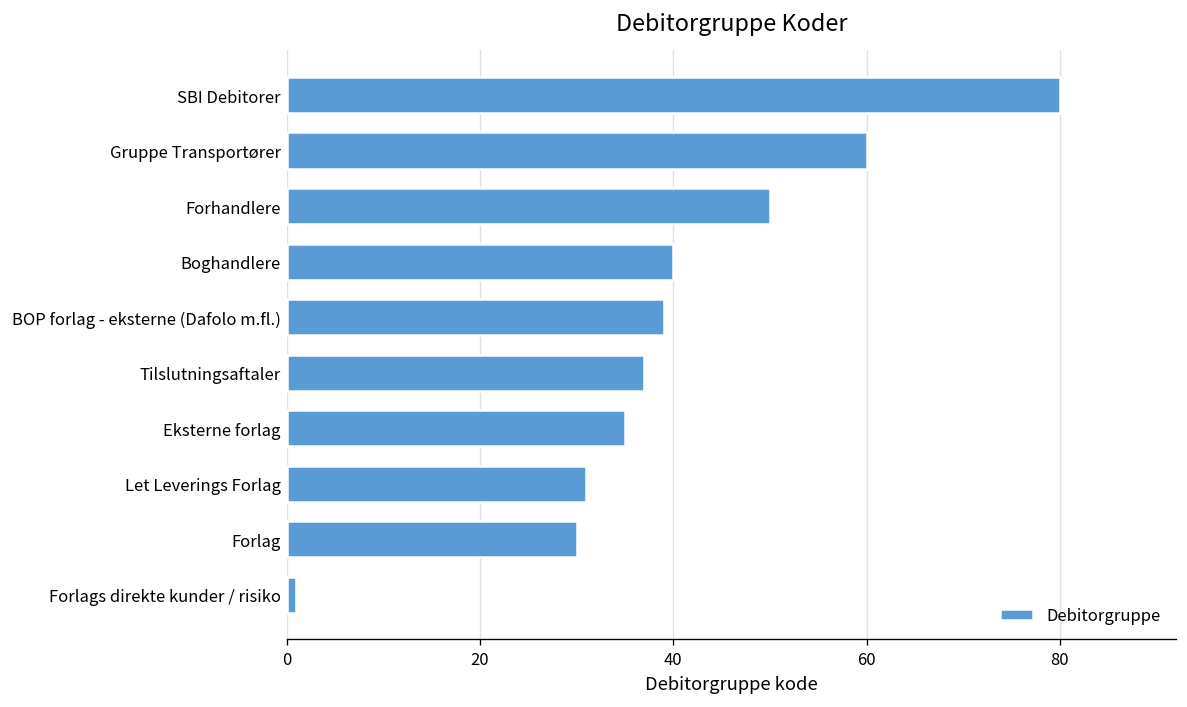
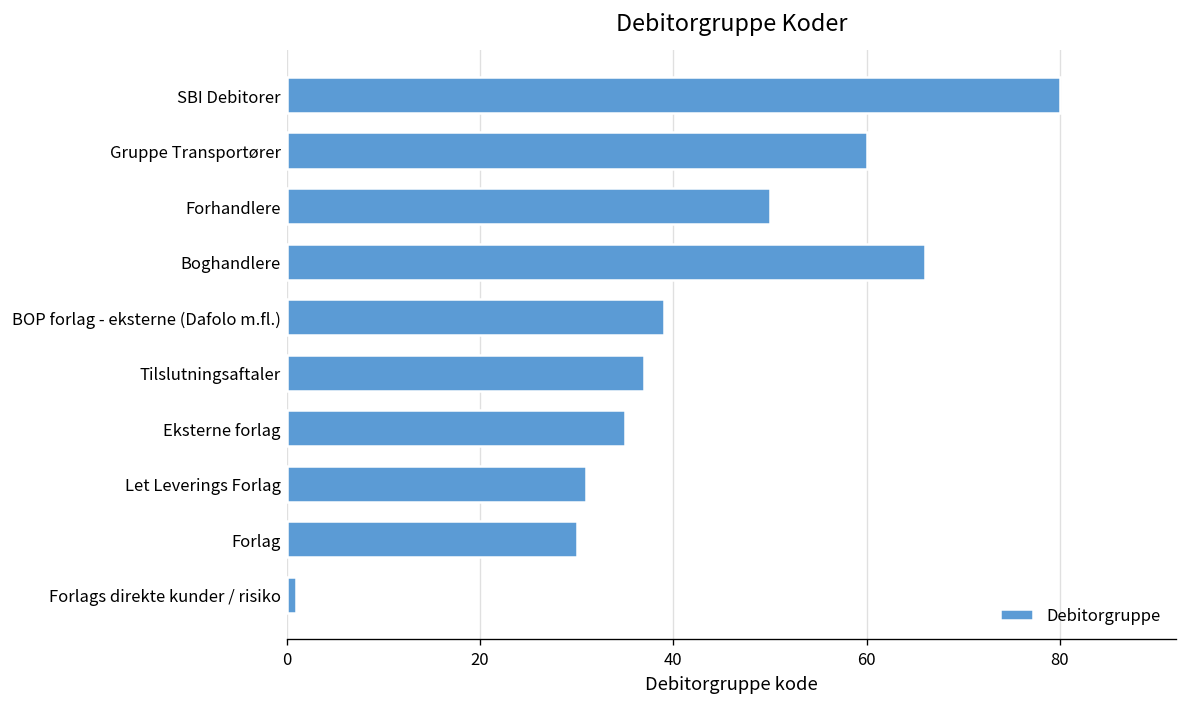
  {
    "SBI Debitorer": 80,
    "Gruppe Transportører": 60,
    "Forhandlere": 50,
-   "Boghandlere": 40,
+   "Boghandlere": 66,
    "BOP forlag - eksterne (Dafolo m.fl.)": 39,
    "Tilslutningsaftaler": 37,
    "Eksterne forlag": 35,
    "Let Leverings Forlag": 31,
    "Forlag": 30,
    "Forlags direkte kunder / risiko": 1
  }
